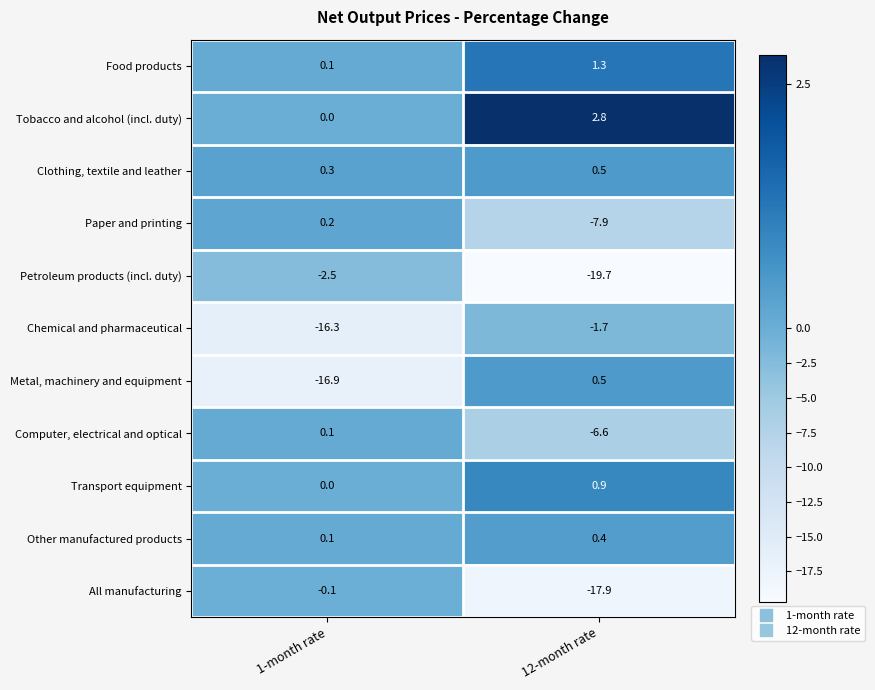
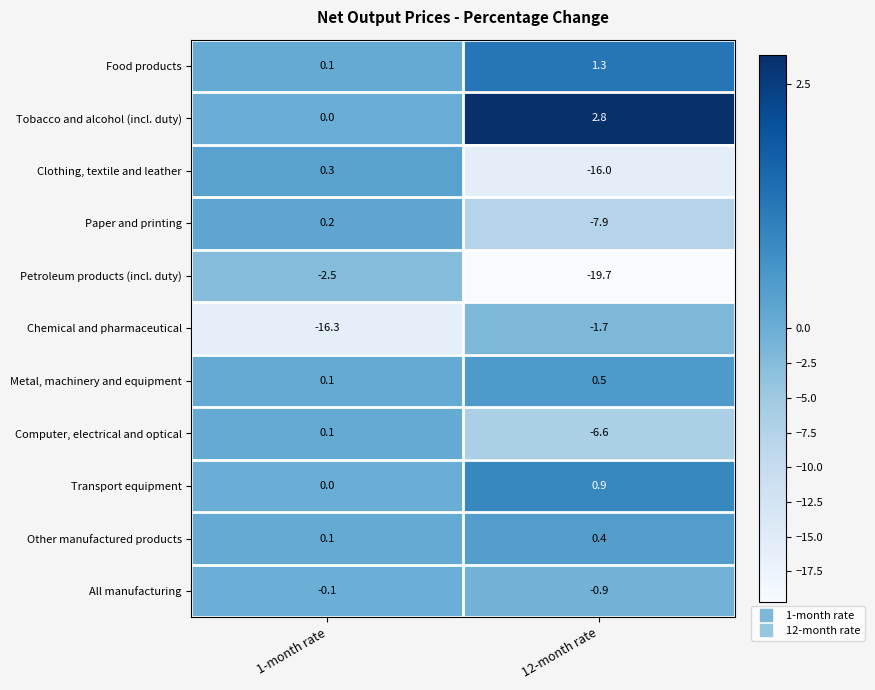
  {
    "Food products": {
      "1-month rate": 0.1,
      "12-month rate": 1.3
    },
    "Tobacco and alcohol (incl. duty)": {
      "1-month rate": 0.0,
      "12-month rate": 2.8
    },
    "Clothing, textile and leather": {
      "1-month rate": 0.3,
-     "12-month rate": 0.5
+     "12-month rate": -16.0
    },
    "Paper and printing": {
      "1-month rate": 0.2,
      "12-month rate": -7.9
    },
    "Petroleum products (incl. duty)": {
      "1-month rate": -2.5,
      "12-month rate": -19.7
    },
    "Chemical and pharmaceutical": {
      "1-month rate": -16.3,
      "12-month rate": -1.7
    },
    "Metal, machinery and equipment": {
-     "1-month rate": -16.9,
+     "1-month rate": 0.1,
      "12-month rate": 0.5
    },
    "Computer, electrical and optical": {
      "1-month rate": 0.1,
      "12-month rate": -6.6
    },
    "Transport equipment": {
      "1-month rate": 0.0,
      "12-month rate": 0.9
    },
    "Other manufactured products": {
      "1-month rate": 0.1,
      "12-month rate": 0.4
    },
    "All manufacturing": {
      "1-month rate": -0.1,
-     "12-month rate": -17.9
+     "12-month rate": -0.9
    }
  }
